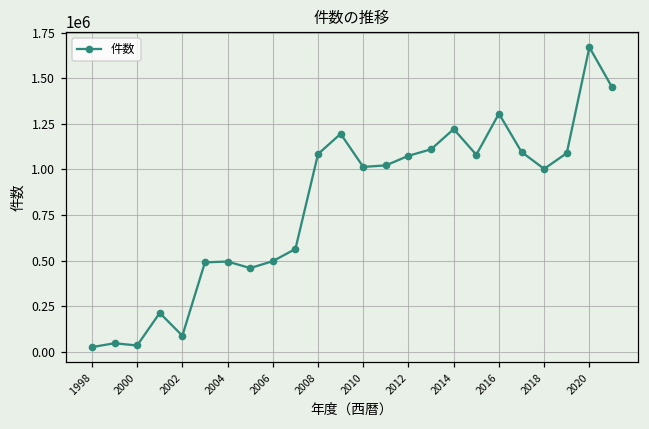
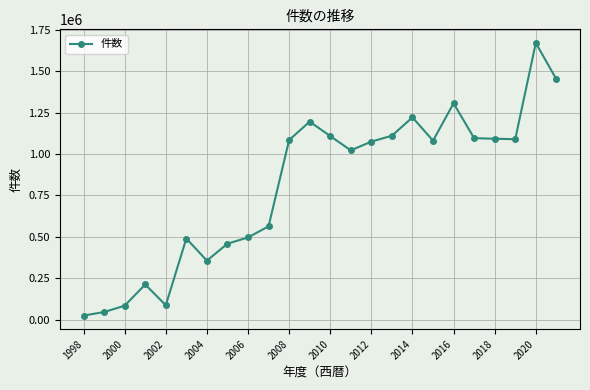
  {
    "1998": 30000,
-   "2000": 30000,
+   "2000": 90000,
    "2002": 90000,
-   "2004": 500000,
+   "2004": 360000,
    "2006": 500000,
    "2008": 1080000,
-   "2010": 1010000,
+   "2010": 1110000,
    "2012": 1070000,
    "2014": 1220000,
    "2016": 1310000,
-   "2018": 1000000,
+   "2018": 1090000,
    "2020": 1670000
  }
